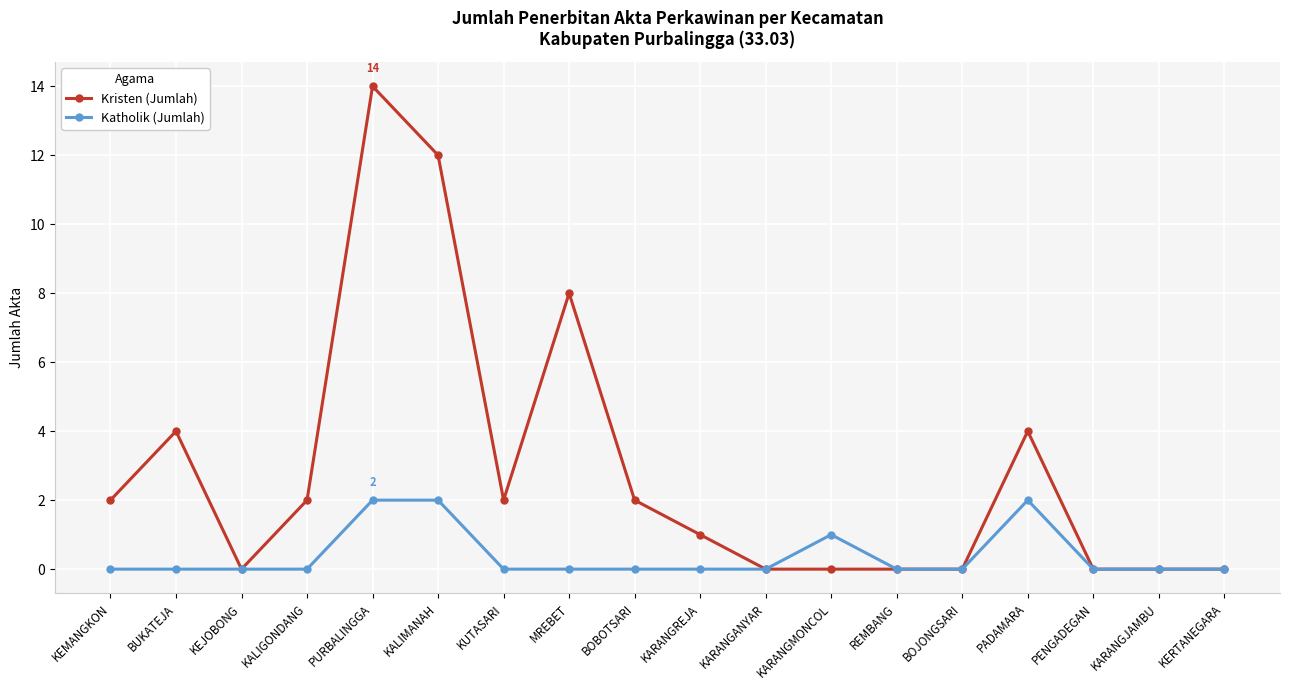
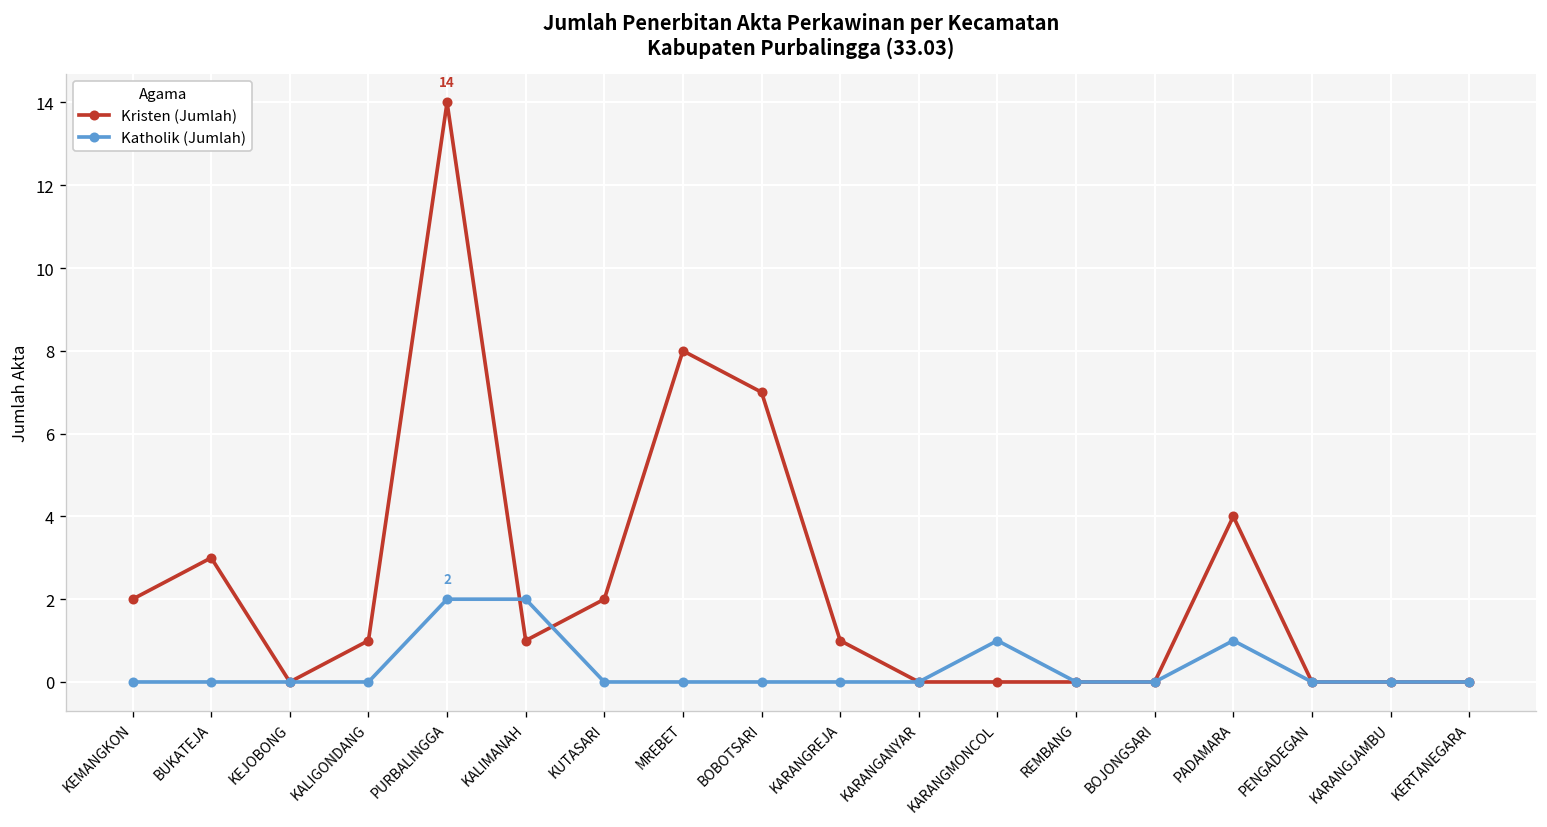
  {
    "Kristen (Jumlah)": {
      "KEMANGKON": 2,
-     "BUKATEJA": 4,
-     "KALIGONDANG": 2,
-     "KALIMANAH": 12,
+     "BUKATEJA": 3,
+     "KALIGONDANG": 1,
+     "KALIMANAH": 1,
      "KUTASARI": 2,
      "MREBET": 8,
-     "BOBOTSARI": 2,
+     "BOBOTSARI": 7,
      "KARANGREJA": 1,
      "KARANGMONCOL": 0,
      "PADAMARA": 4
    },
    "Katholik (Jumlah)": {
      "KEMANGKON": 0,
      "BUKATEJA": 0,
      "KALIGONDANG": 0,
      "KALIMANAH": 2,
      "KUTASARI": 0,
      "MREBET": 0,
      "BOBOTSARI": 0,
      "KARANGREJA": 0,
      "KARANGMONCOL": 1,
-     "PADAMARA": 2
+     "PADAMARA": 1
    }
  }
